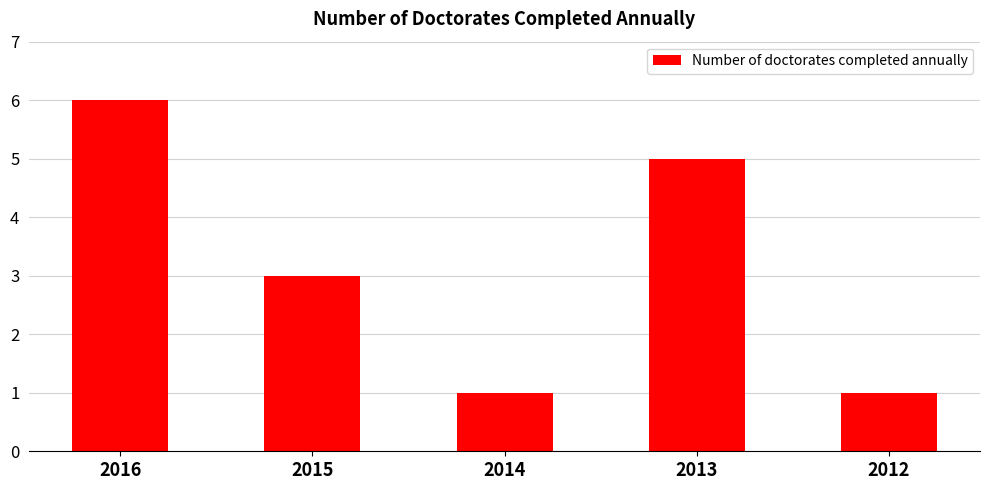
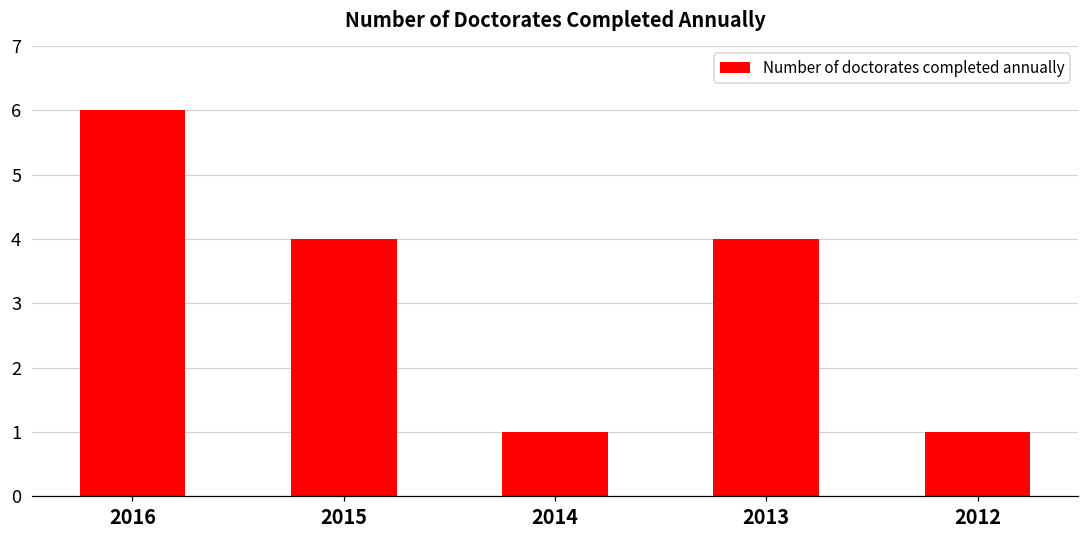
  {
    "2016": 6,
-   "2015": 3,
+   "2015": 4,
    "2014": 1,
-   "2013": 5,
+   "2013": 4,
    "2012": 1
  }
